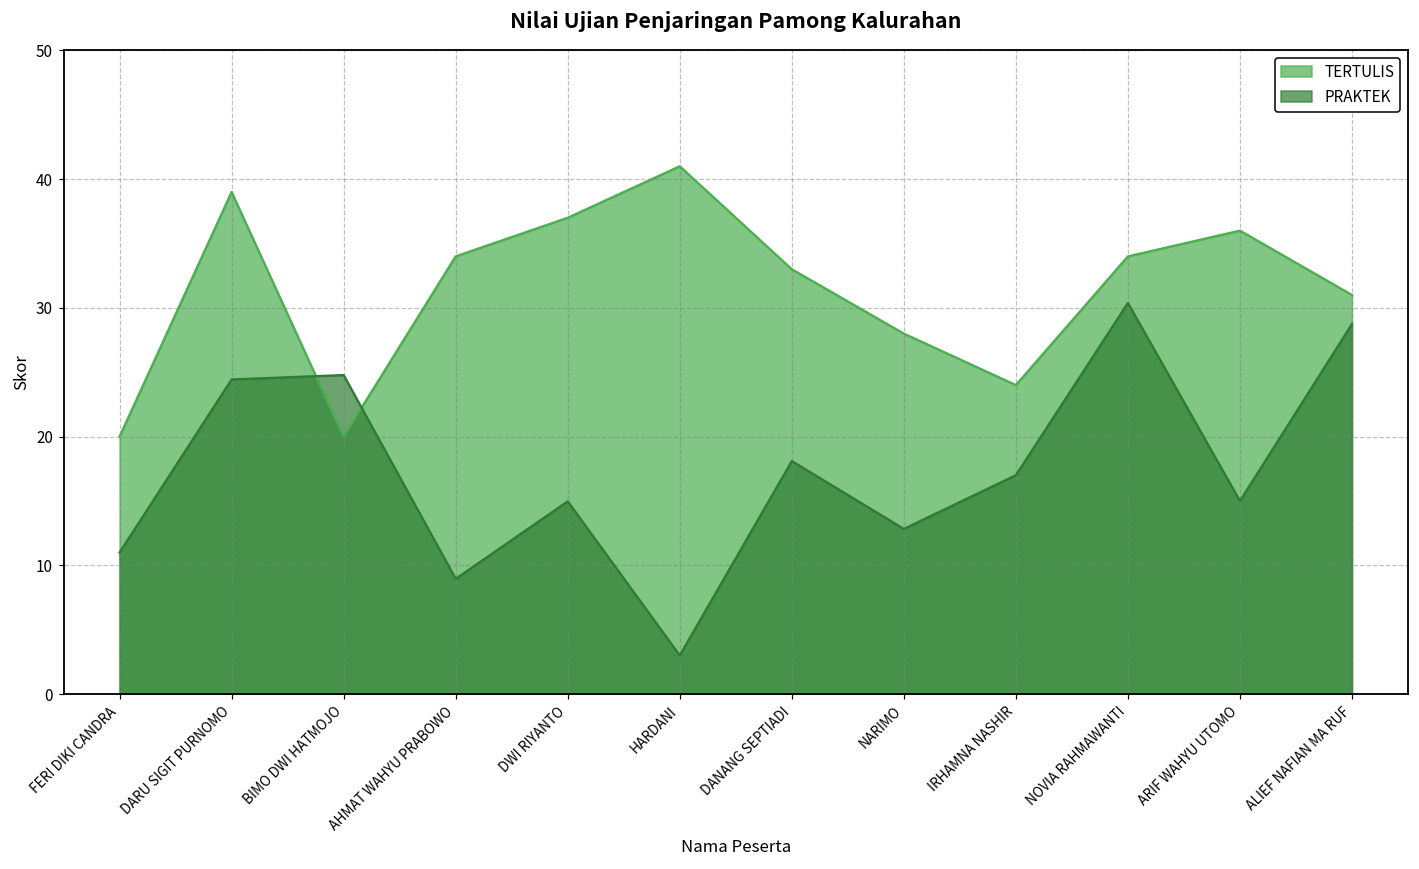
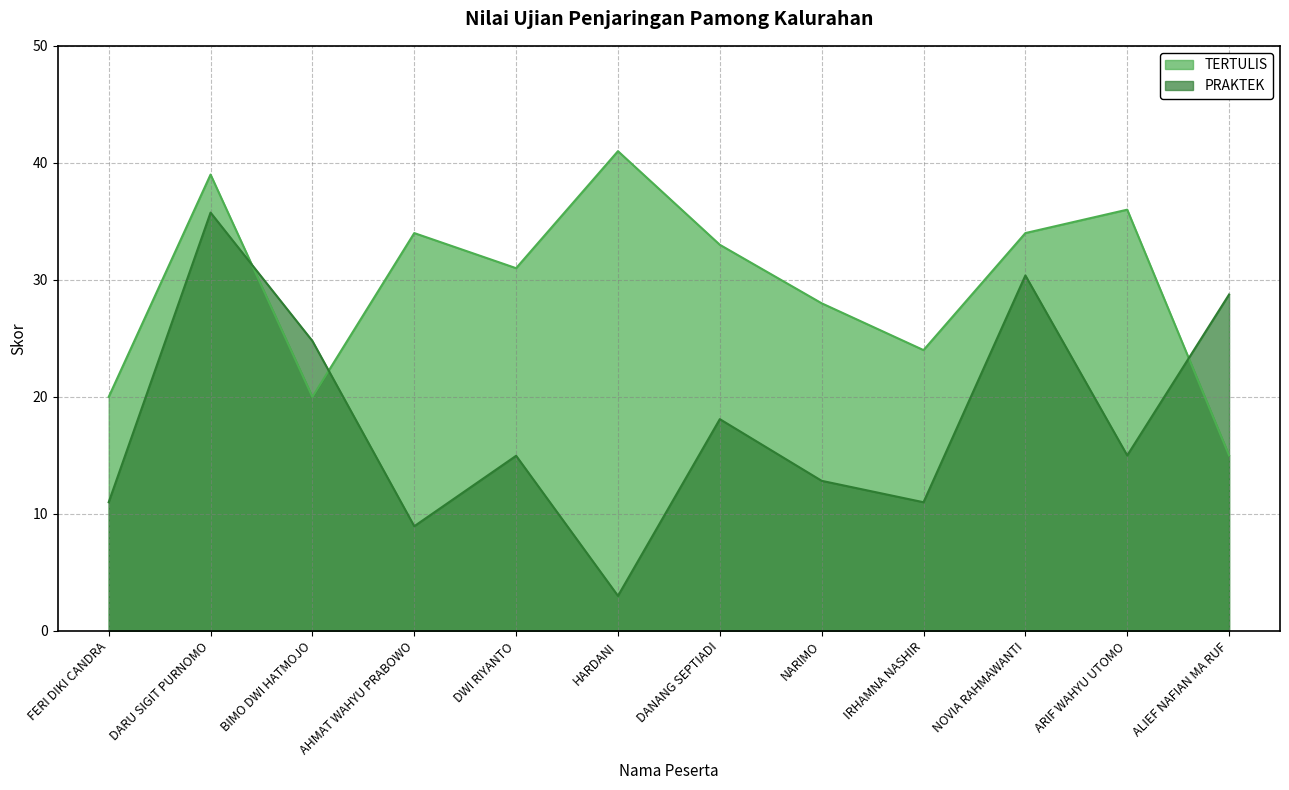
  {
    "TERTULIS": {
      "FERI DIKI CANDRA": 20,
      "DARU SIGIT PURNOMO": 39,
      "BIMO DWI HATMOJO": 20,
      "AHMAT WAHYU PRABOWO": 34,
-     "DWI RIYANTO": 37,
+     "DWI RIYANTO": 31,
      "HARDANI": 41,
      "DANANG SEPTIADI": 33,
      "NARIMO": 28,
      "IRHAMNA NASHIR": 24,
      "NOVIA RAHMAWANTI": 34,
      "ARIF WAHYU UTOMO": 36,
-     "ALIEF NAFIAN MA RUF": 31
+     "ALIEF NAFIAN MA RUF": 15
    },
    "PRAKTEK": {
      "FERI DIKI CANDRA": 11.0,
-     "DARU SIGIT PURNOMO": 24.4,
+     "DARU SIGIT PURNOMO": 35.8,
      "BIMO DWI HATMOJO": 24.8,
      "AHMAT WAHYU PRABOWO": 9.0,
      "DWI RIYANTO": 15.0,
      "HARDANI": 3.0,
      "DANANG SEPTIADI": 18.1,
      "NARIMO": 12.8,
-     "IRHAMNA NASHIR": 17,
+     "IRHAMNA NASHIR": 11,
      "NOVIA RAHMAWANTI": 30.4,
      "ARIF WAHYU UTOMO": 15.0,
      "ALIEF NAFIAN MA RUF": 28.8
    }
  }
